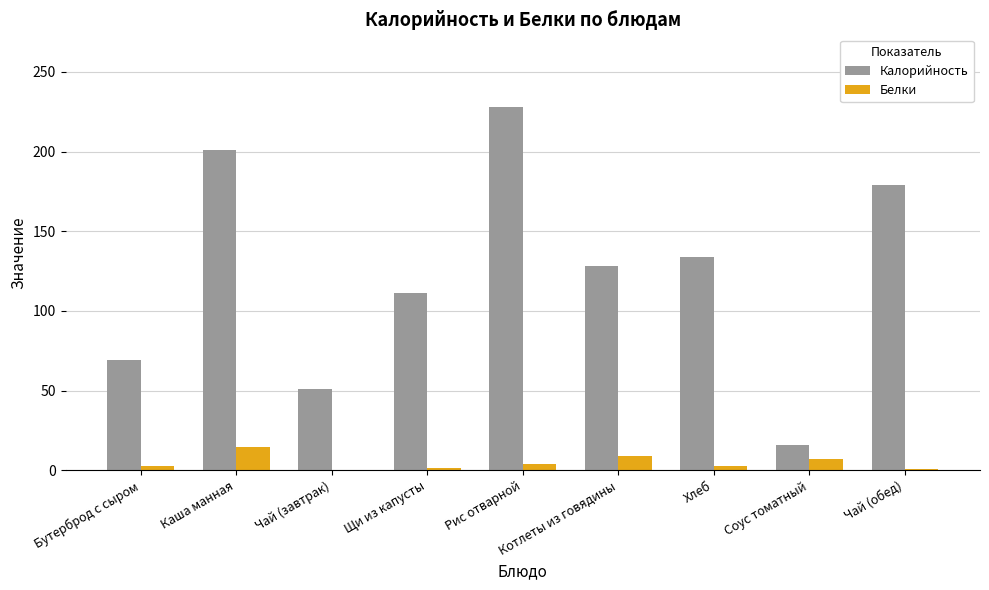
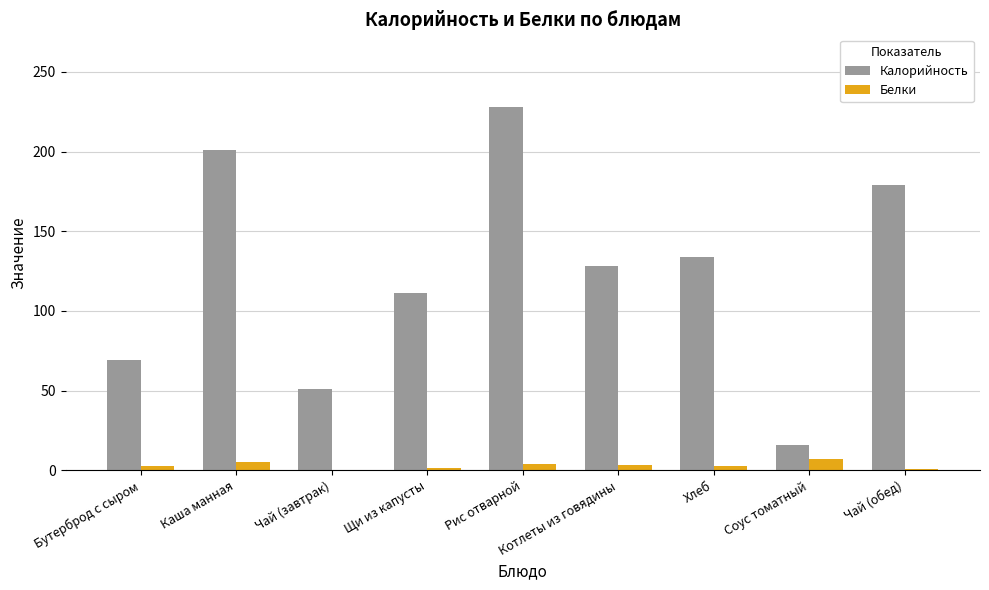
  {
    "Калорийность": {
      "Бутерброд с сыром": 69,
      "Каша манная": 201,
      "Чай (завтрак)": 51,
      "Щи из капусты": 111,
      "Рис отварной": 228,
      "Котлеты из говядины": 128,
      "Хлеб": 134,
      "Соус томатный": 16,
      "Чай (обед)": 179
    },
    "Белки": {
      "Бутерброд с сыром": 3,
-     "Каша манная": 14,
+     "Каша манная": 5,
      "Рис отварной": 4,
-     "Котлеты из говядины": 9,
+     "Котлеты из говядины": 3,
      "Хлеб": 2,
      "Соус томатный": 7
    }
  }
